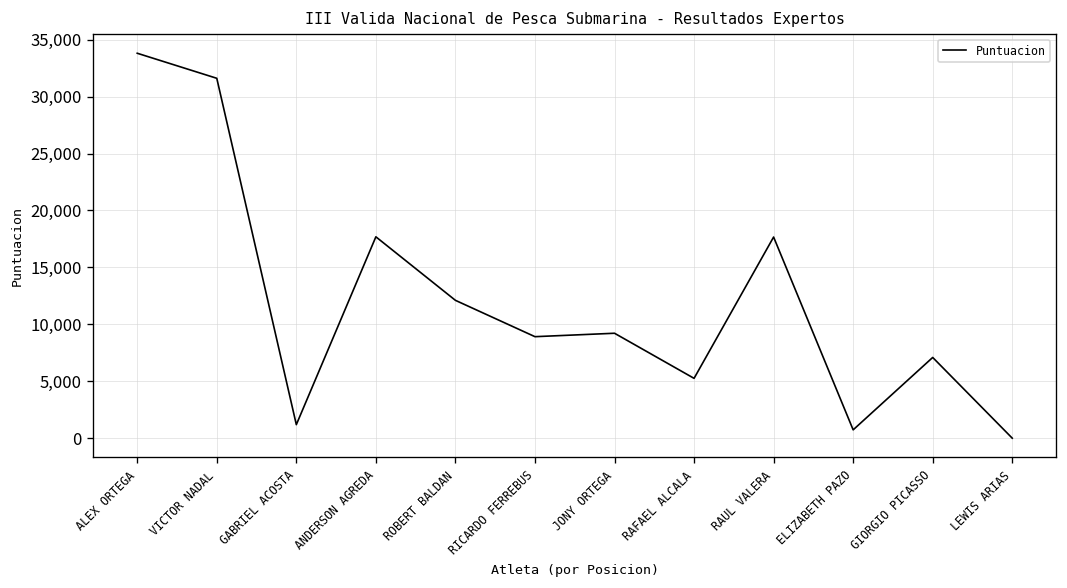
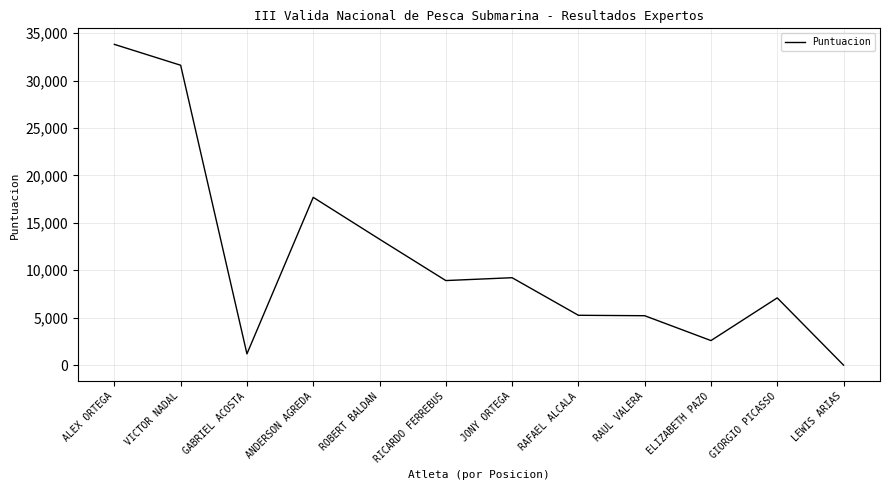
  {
    "ALEX ORTEGA": "34,000",
    "VICTOR NADAL": "32,000",
    "GABRIEL ACOSTA": "1,000",
    "ANDERSON AGREDA": "18,000",
-   "ROBERT BALDAN": "12,000",
+   "ROBERT BALDAN": "13,000",
    "RICARDO FERREBUS": "9,000",
    "JONY ORTEGA": "9,000",
    "RAFAEL ALCALA": "5,000",
-   "RAUL VALERA": "18,000",
-   "ELIZABETH PAZO": "1,000",
+   "RAUL VALERA": "5,000",
+   "ELIZABETH PAZO": "3,000",
    "GIORGIO PICASSO": "7,000",
    "LEWIS ARIAS": "0"
  }
